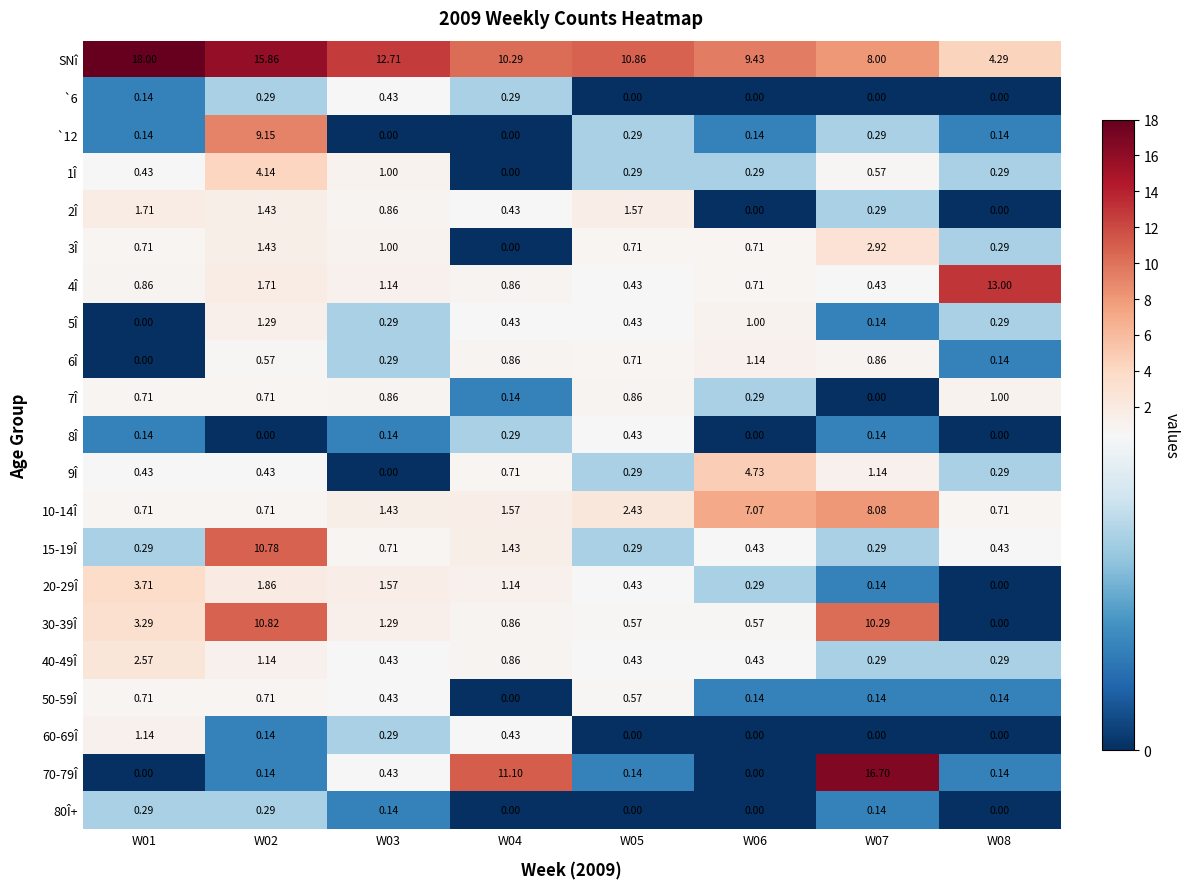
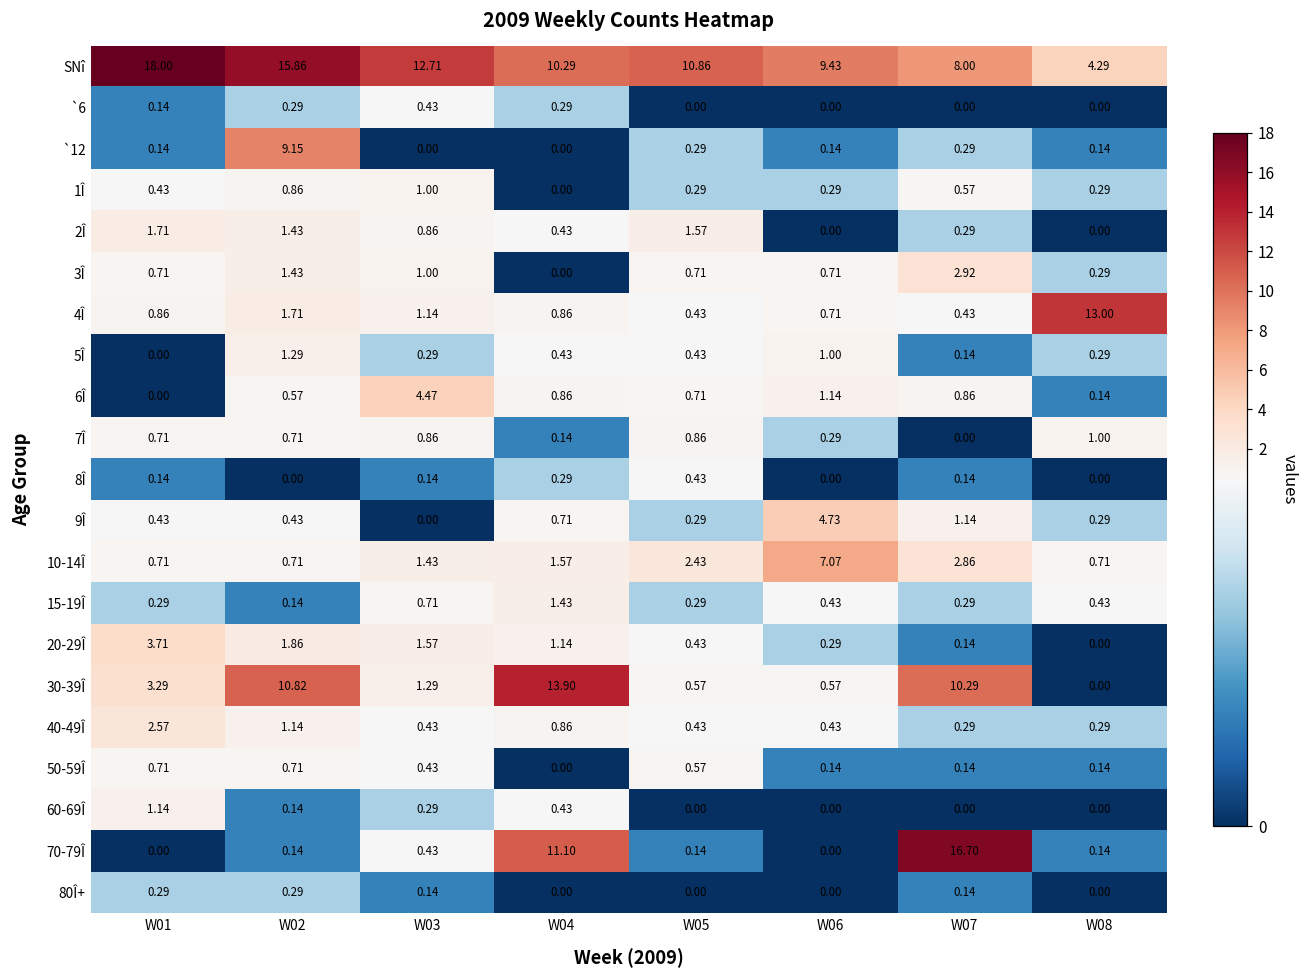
  {
    "SNî": {
      "W01": 18.00,
      "W02": 15.86,
      "W03": 12.71,
      "W04": 10.29,
      "W05": 10.86,
      "W06": 9.43,
      "W07": 8.00,
      "W08": 4.29
    },
    "`6": {
      "W01": 0.14,
      "W02": 0.29,
      "W03": 0.43,
      "W04": 0.29,
      "W05": 0.00,
      "W06": 0.00,
      "W07": 0.00,
      "W08": 0.00
    },
    "`12": {
      "W01": 0.14,
      "W02": 9.15,
      "W03": 0.00,
      "W04": 0.00,
      "W05": 0.29,
      "W06": 0.14,
      "W07": 0.29,
      "W08": 0.14
    },
    "1Î": {
      "W01": 0.43,
-     "W02": 4.14,
+     "W02": 0.86,
      "W03": 1.00,
      "W04": 0.00,
      "W05": 0.29,
      "W06": 0.29,
      "W07": 0.57,
      "W08": 0.29
    },
    "2Î": {
      "W01": 1.71,
      "W02": 1.43,
      "W03": 0.86,
      "W04": 0.43,
      "W05": 1.57,
      "W06": 0.00,
      "W07": 0.29,
      "W08": 0.00
    },
    "3Î": {
      "W01": 0.71,
      "W02": 1.43,
      "W03": 1.00,
      "W04": 0.00,
      "W05": 0.71,
      "W06": 0.71,
      "W07": 2.92,
      "W08": 0.29
    },
    "4Î": {
      "W01": 0.86,
      "W02": 1.71,
      "W03": 1.14,
      "W04": 0.86,
      "W05": 0.43,
      "W06": 0.71,
      "W07": 0.43,
      "W08": 13.00
    },
    "5Î": {
      "W01": 0.00,
      "W02": 1.29,
      "W03": 0.29,
      "W04": 0.43,
      "W05": 0.43,
      "W06": 1.00,
      "W07": 0.14,
      "W08": 0.29
    },
    "6Î": {
      "W01": 0.00,
      "W02": 0.57,
-     "W03": 0.29,
+     "W03": 4.47,
      "W04": 0.86,
      "W05": 0.71,
      "W06": 1.14,
      "W07": 0.86,
      "W08": 0.14
    },
    "7Î": {
      "W01": 0.71,
      "W02": 0.71,
      "W03": 0.86,
      "W04": 0.14,
      "W05": 0.86,
      "W06": 0.29,
      "W07": 0.00,
      "W08": 1.00
    },
    "8Î": {
      "W01": 0.14,
      "W02": 0.00,
      "W03": 0.14,
      "W04": 0.29,
      "W05": 0.43,
      "W06": 0.00,
      "W07": 0.14,
      "W08": 0.00
    },
    "9Î": {
      "W01": 0.43,
      "W02": 0.43,
      "W03": 0.00,
      "W04": 0.71,
      "W05": 0.29,
      "W06": 4.73,
      "W07": 1.14,
      "W08": 0.29
    },
    "10-14Î": {
      "W01": 0.71,
      "W02": 0.71,
      "W03": 1.43,
      "W04": 1.57,
      "W05": 2.43,
      "W06": 7.07,
-     "W07": 8.08,
+     "W07": 2.86,
      "W08": 0.71
    },
    "15-19Î": {
      "W01": 0.29,
-     "W02": 10.78,
+     "W02": 0.14,
      "W03": 0.71,
      "W04": 1.43,
      "W05": 0.29,
      "W06": 0.43,
      "W07": 0.29,
      "W08": 0.43
    },
    "20-29Î": {
      "W01": 3.71,
      "W02": 1.86,
      "W03": 1.57,
      "W04": 1.14,
      "W05": 0.43,
      "W06": 0.29,
      "W07": 0.14,
      "W08": 0.00
    },
    "30-39Î": {
      "W01": 3.29,
      "W02": 10.82,
      "W03": 1.29,
-     "W04": 0.86,
+     "W04": 13.90,
      "W05": 0.57,
      "W06": 0.57,
      "W07": 10.29,
      "W08": 0.00
    },
    "40-49Î": {
      "W01": 2.57,
      "W02": 1.14,
      "W03": 0.43,
      "W04": 0.86,
      "W05": 0.43,
      "W06": 0.43,
      "W07": 0.29,
      "W08": 0.29
    },
    "50-59Î": {
      "W01": 0.71,
      "W02": 0.71,
      "W03": 0.43,
      "W04": 0.00,
      "W05": 0.57,
      "W06": 0.14,
      "W07": 0.14,
      "W08": 0.14
    },
    "60-69Î": {
      "W01": 1.14,
      "W02": 0.14,
      "W03": 0.29,
      "W04": 0.43,
      "W05": 0.00,
      "W06": 0.00,
      "W07": 0.00,
      "W08": 0.00
    },
    "70-79Î": {
      "W01": 0.00,
      "W02": 0.14,
      "W03": 0.43,
      "W04": 11.10,
      "W05": 0.14,
      "W06": 0.00,
      "W07": 16.70,
      "W08": 0.14
    },
    "80Î+": {
      "W01": 0.29,
      "W02": 0.29,
      "W03": 0.14,
      "W04": 0.00,
      "W05": 0.00,
      "W06": 0.00,
      "W07": 0.14,
      "W08": 0.00
    }
  }
